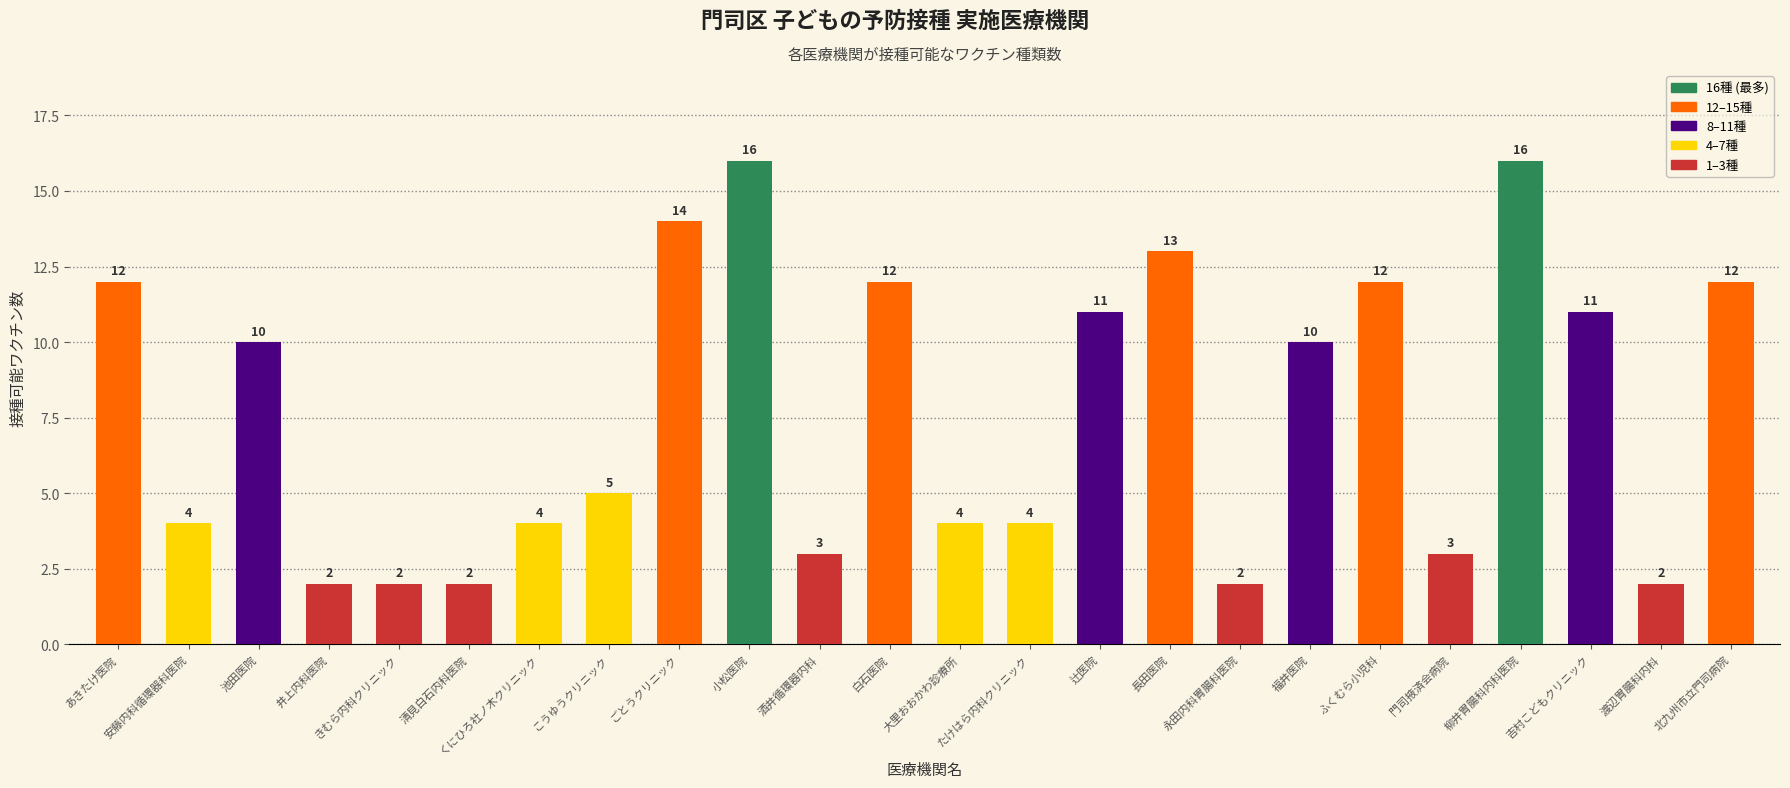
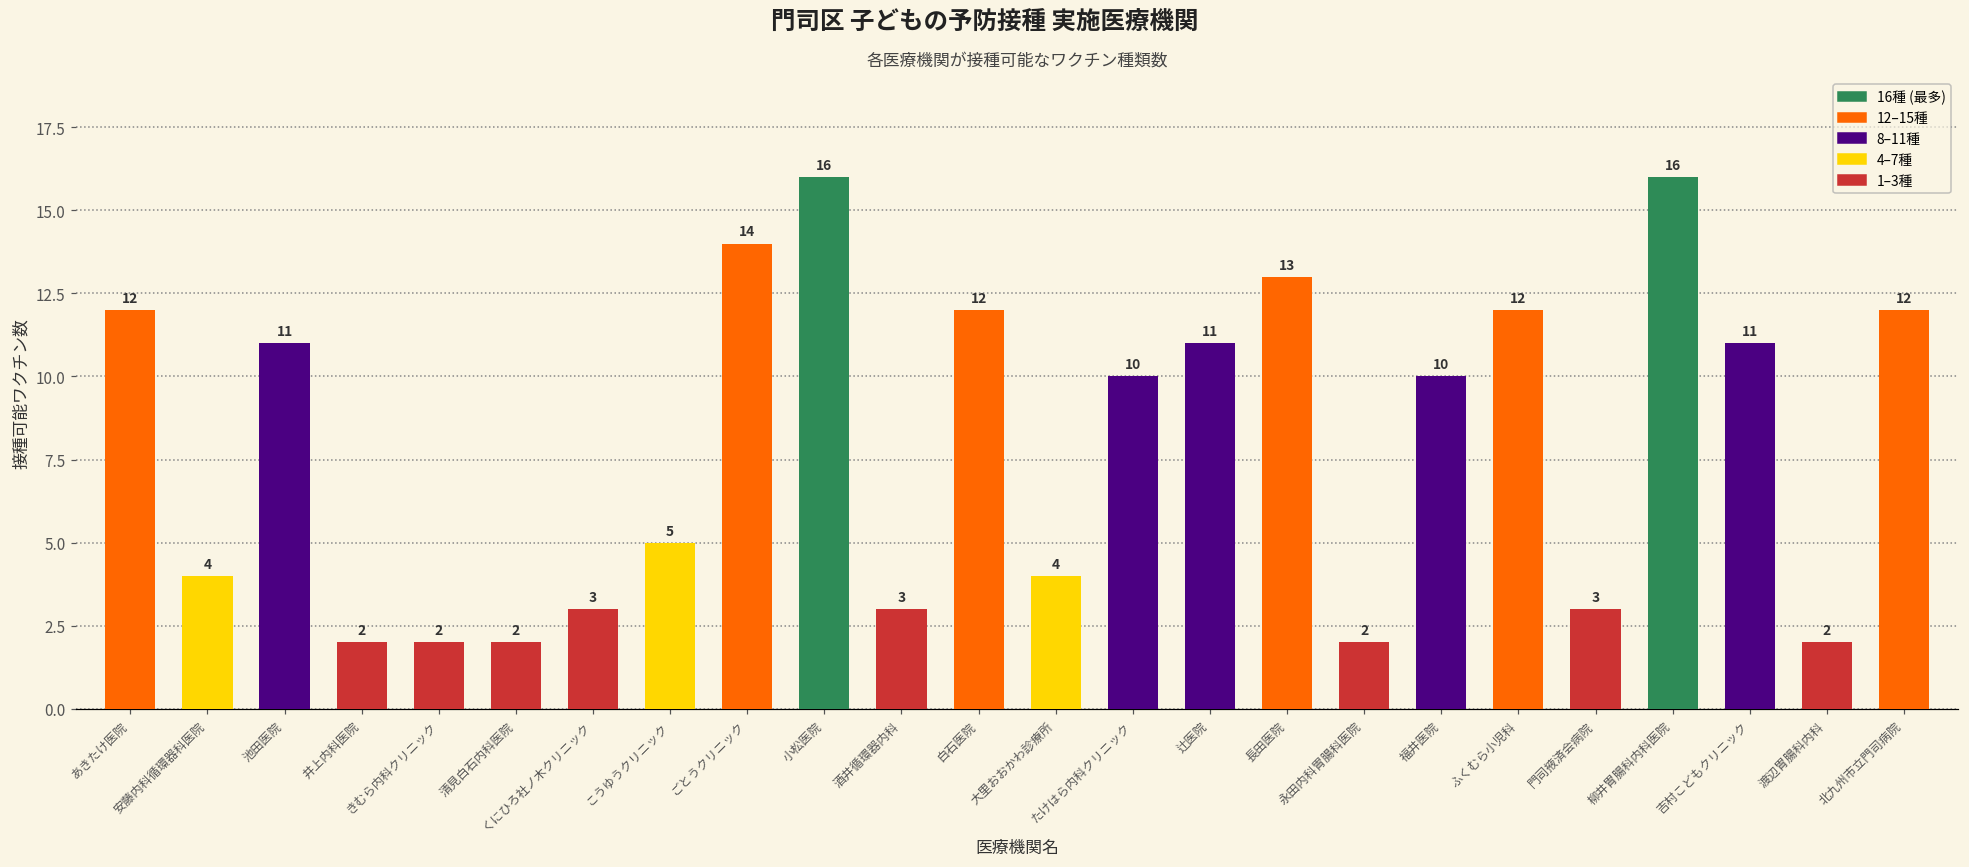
  {
    "あきたけ医院": 12,
    "安藤内科循環器科医院": 4,
-   "池田医院": 10,
+   "池田医院": 11,
    "井上内科医院": 2,
    "きむら内科クリニック": 2,
    "清見白石内科医院": 2,
-   "くにひろ社ノ木クリニック": 4,
+   "くにひろ社ノ木クリニック": 3,
    "こうゆうクリニック": 5,
    "ごとうクリニック": 14,
    "小松医院": 16,
    "酒井循環器内科": 3,
    "白石医院": 12,
    "大里おおかわ診療所": 4,
-   "たけはら内科クリニック": 4,
+   "たけはら内科クリニック": 10,
    "辻医院": 11,
    "長田医院": 13,
    "永田内科胃腸科医院": 2,
    "福井医院": 10,
    "ふくむら小児科": 12,
    "門司掖済会病院": 3,
    "柳井胃腸科内科医院": 16,
    "吉村こどもクリニック": 11,
    "渡辺胃腸科内科": 2,
    "北九州市立門司病院": 12
  }
